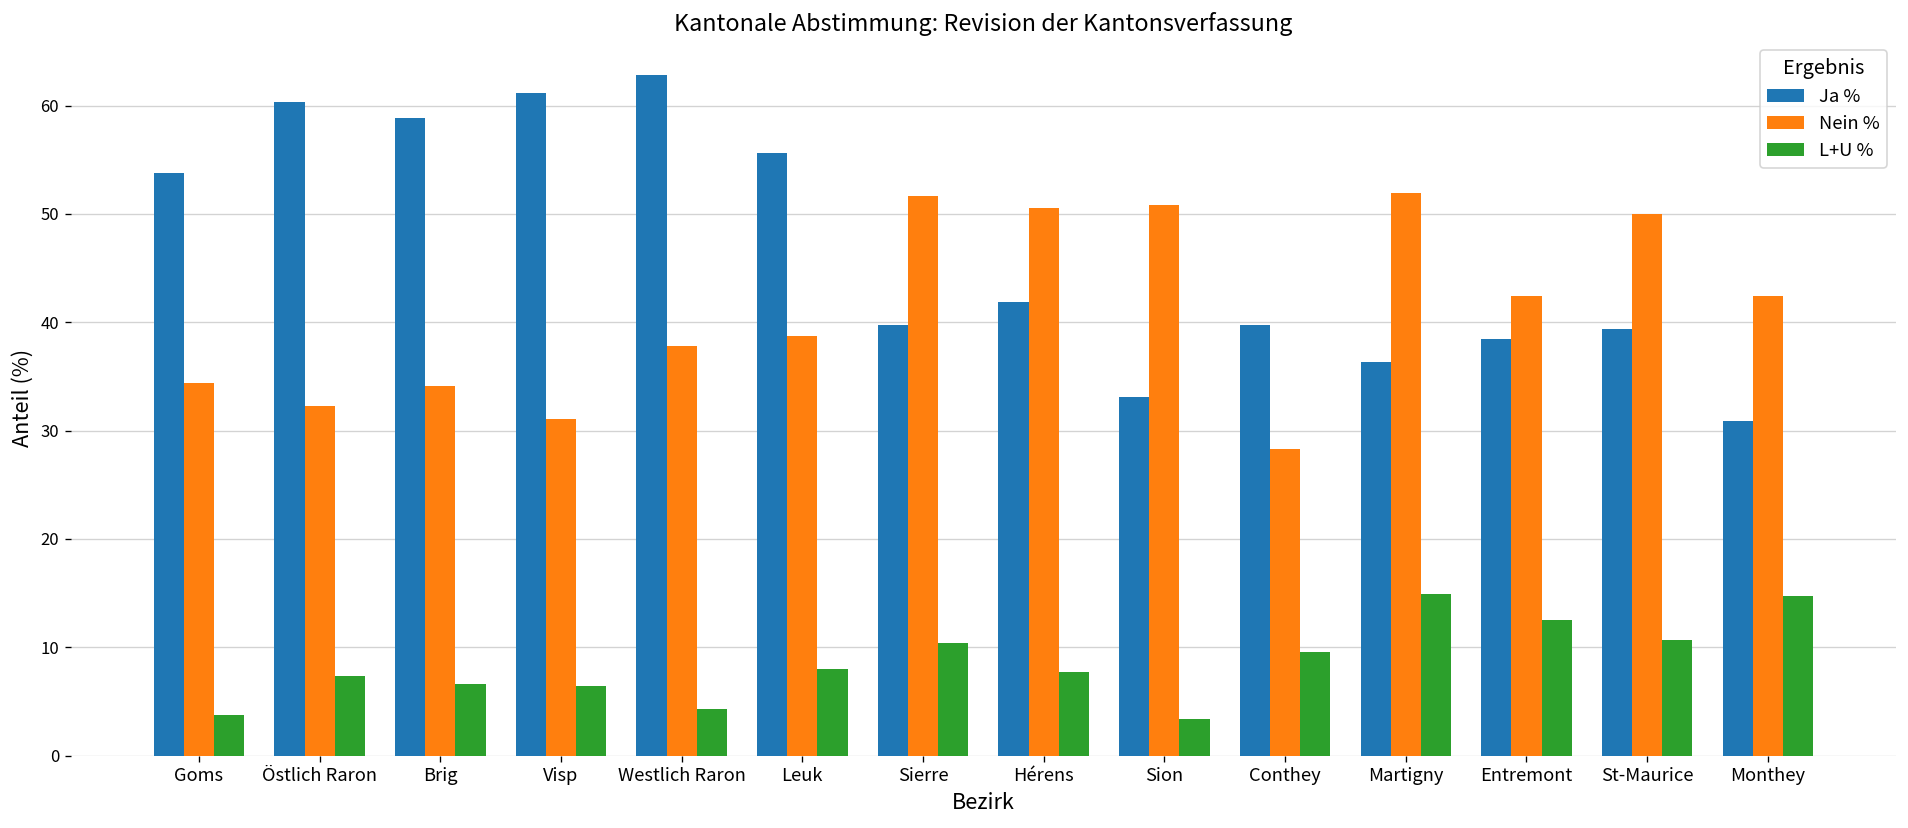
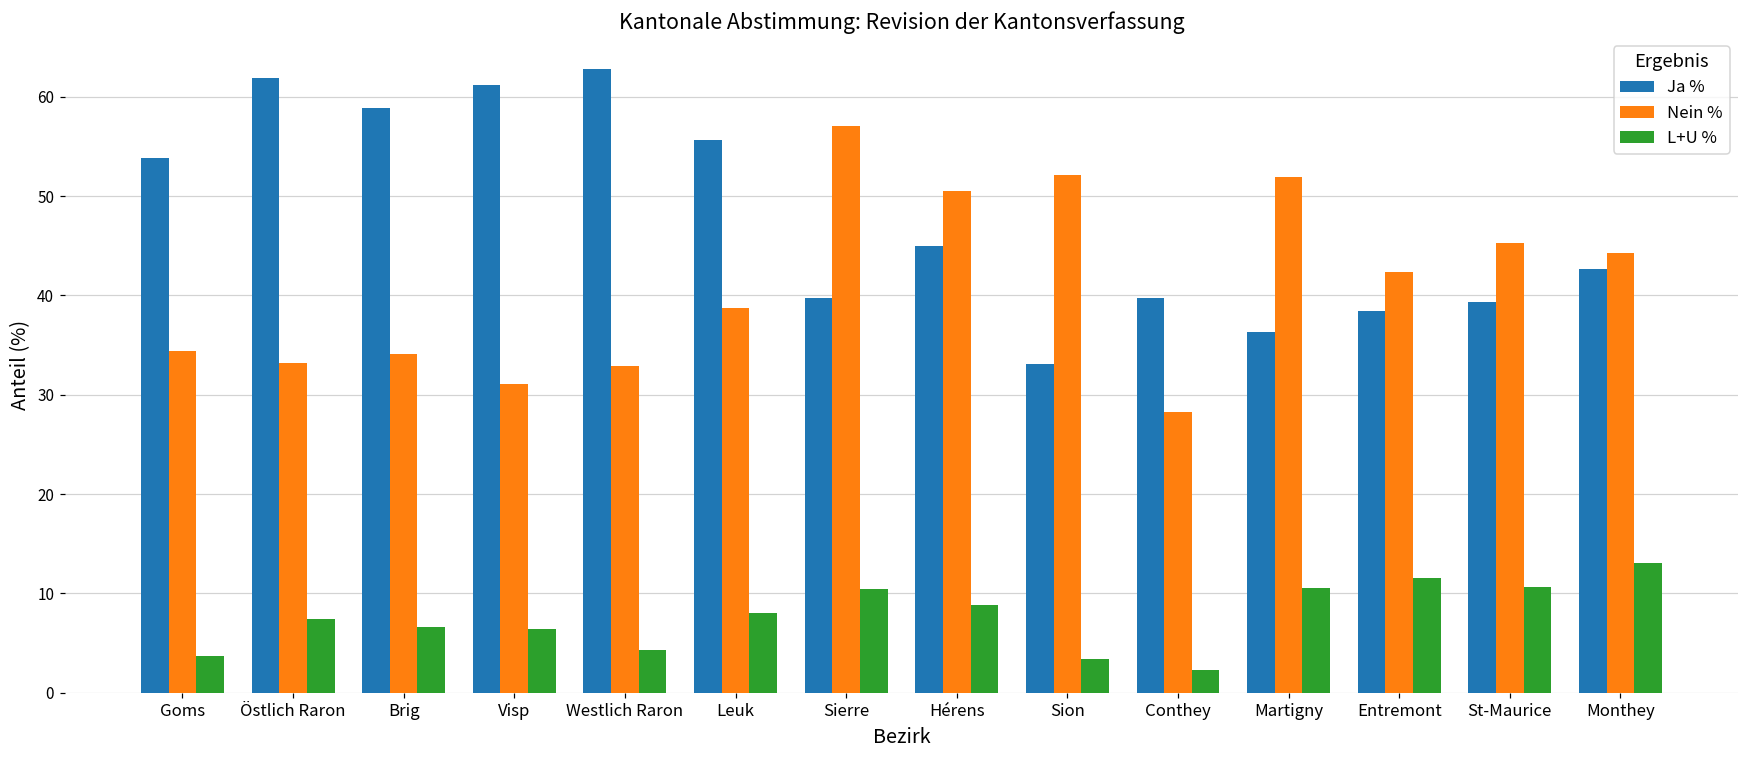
  {
    "Ja %": {
      "Goms": 54,
-     "Östlich Raron": 60,
+     "Östlich Raron": 62,
      "Brig": 59,
      "Visp": 61,
      "Westlich Raron": 63,
      "Leuk": 56,
      "Sierre": 40,
-     "Hérens": 42,
+     "Hérens": 45,
      "Sion": 33,
      "Conthey": 40,
      "Martigny": 36,
      "Entremont": 38,
      "St-Maurice": 39,
-     "Monthey": 31
+     "Monthey": 43
    },
    "Nein %": {
      "Goms": 34,
-     "Östlich Raron": 32,
+     "Östlich Raron": 33,
      "Brig": 34,
      "Visp": 31,
-     "Westlich Raron": 38,
+     "Westlich Raron": 33,
      "Leuk": 39,
-     "Sierre": 52,
+     "Sierre": 57,
      "Hérens": 51,
-     "Sion": 51,
+     "Sion": 52,
      "Conthey": 28,
      "Martigny": 52,
      "Entremont": 42,
-     "St-Maurice": 50,
-     "Monthey": 42
+     "St-Maurice": 45,
+     "Monthey": 44
    },
    "L+U %": {
      "Goms": 4,
      "Östlich Raron": 7,
      "Brig": 7,
      "Visp": 6,
      "Westlich Raron": 4,
      "Leuk": 8,
      "Sierre": 10,
-     "Hérens": 8,
+     "Hérens": 9,
      "Sion": 3,
-     "Conthey": 10,
-     "Martigny": 15,
-     "Entremont": 13,
+     "Conthey": 2,
+     "Martigny": 11,
+     "Entremont": 12,
      "St-Maurice": 11,
-     "Monthey": 15
+     "Monthey": 13
    }
  }
